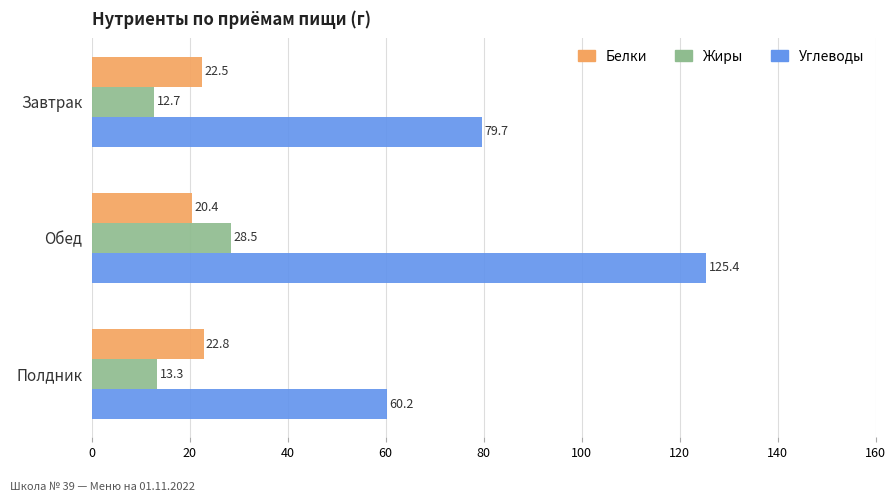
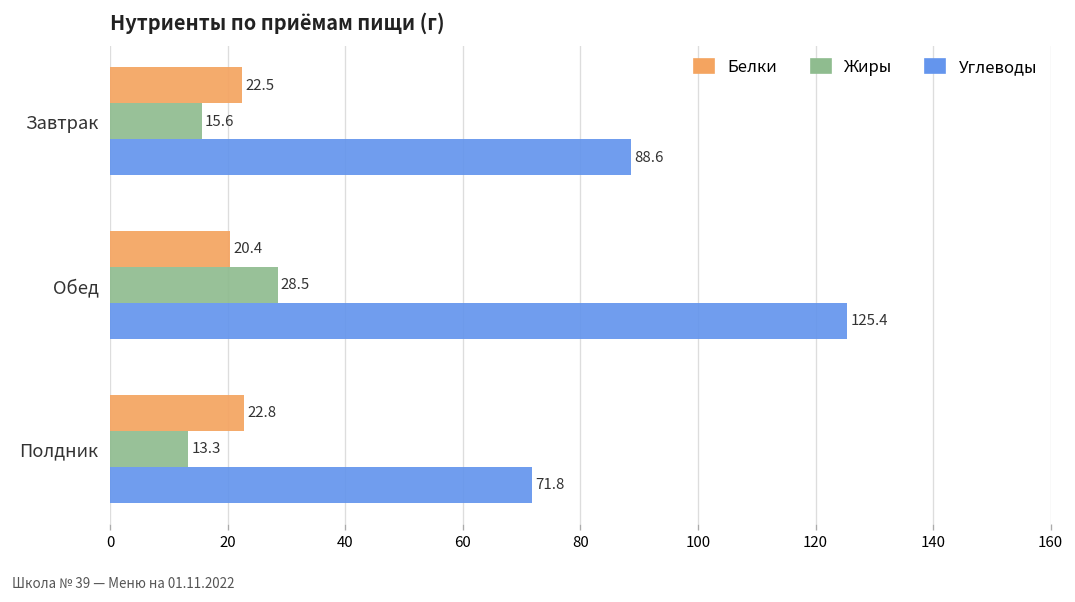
  {
    "Белки": {
      "Завтрак": 22.5,
      "Обед": 20.4,
      "Полдник": 22.8
    },
    "Жиры": {
-     "Завтрак": 12.7,
+     "Завтрак": 15.6,
      "Обед": 28.5,
      "Полдник": 13.3
    },
    "Углеводы": {
-     "Завтрак": 79.7,
+     "Завтрак": 88.6,
      "Обед": 125.4,
-     "Полдник": 60.2
+     "Полдник": 71.8
    }
  }
